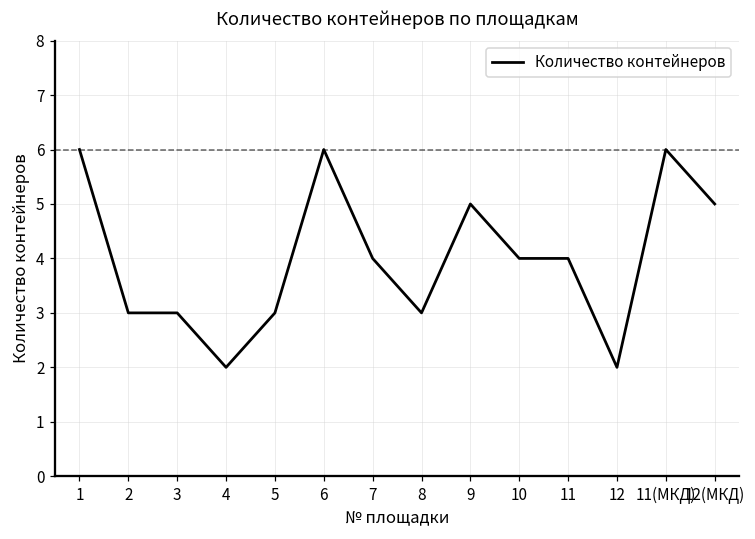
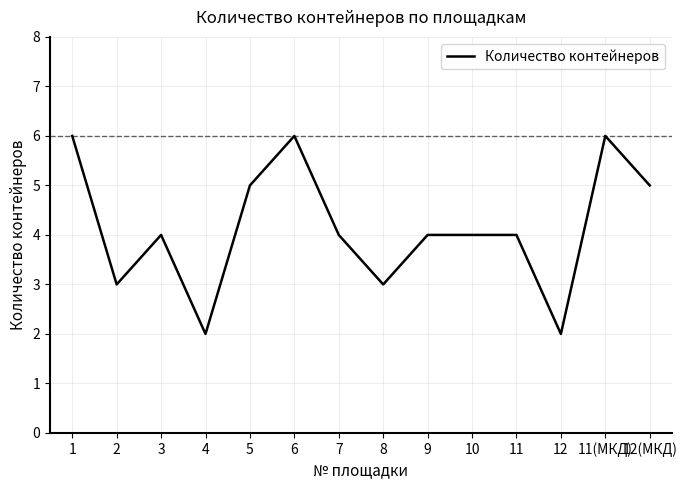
  {
    "1": 6,
    "2": 3,
-   "3": 3,
+   "3": 4,
    "4": 2,
-   "5": 3,
+   "5": 5,
    "6": 6,
    "7": 4,
    "8": 3,
-   "9": 5,
+   "9": 4,
    "10": 4,
    "11": 4,
    "12": 2
  }
